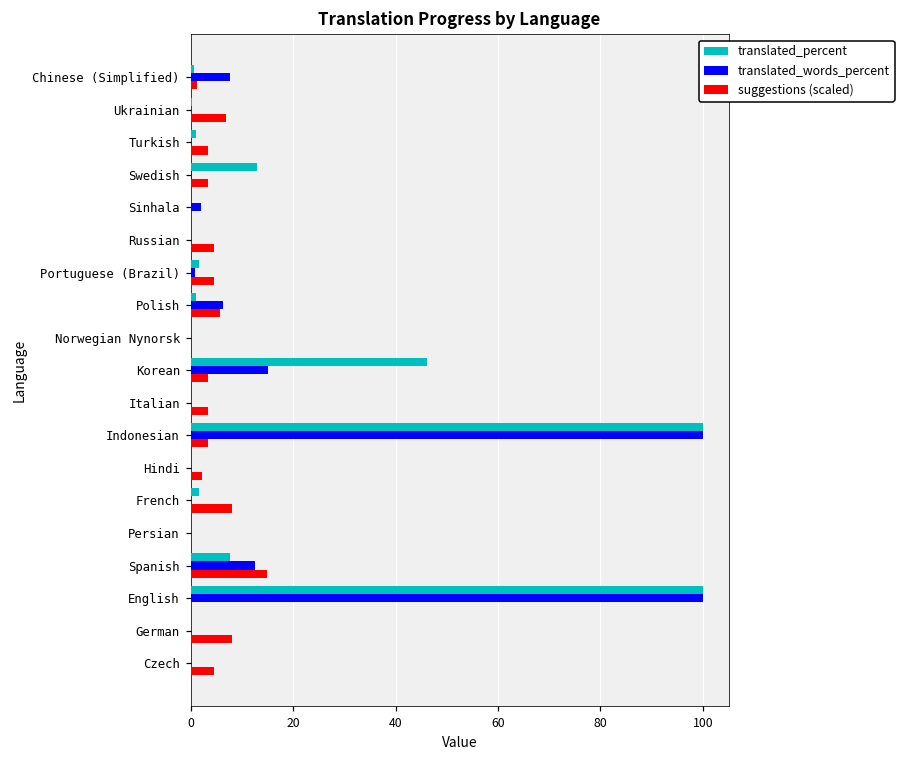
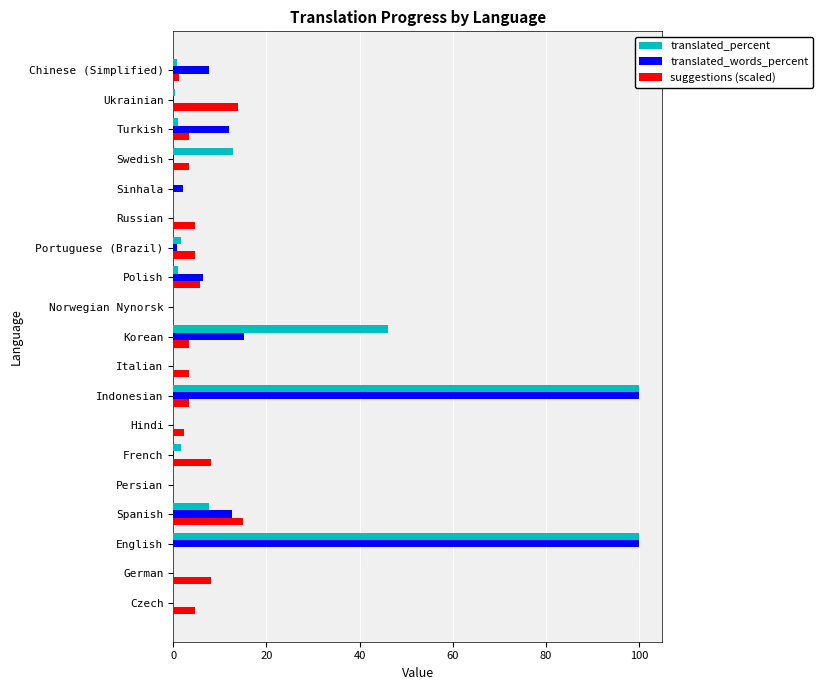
  {
    "translated_percent": {
      "Chinese (Simplified)": 1,
      "Turkish": 1,
      "Swedish": 13,
      "Sinhala": 0,
      "Russian": 0,
      "Portuguese (Brazil)": 2,
      "Polish": 1,
      "Norwegian Nynorsk": 0,
      "Korean": 46,
      "Italian": 0,
      "Indonesian": 100,
      "Hindi": 0,
      "French": 2,
      "Persian": 0,
      "Spanish": 8,
      "English": 100,
      "German": 0,
      "Czech": 0
    },
    "translated_words_percent": {
      "Chinese (Simplified)": 8,
-     "Turkish": 0,
+     "Turkish": 12,
      "Sinhala": 2,
      "Russian": 0,
      "Portuguese (Brazil)": 1,
      "Polish": 6,
      "Norwegian Nynorsk": 0,
      "Korean": 15,
      "Italian": 0,
      "Indonesian": 100,
      "Hindi": 0,
      "Persian": 0,
      "Spanish": 13,
      "English": 100,
      "German": 0,
      "Czech": 0
    },
    "suggestions (scaled)": {
      "Chinese (Simplified)": 1,
-     "Ukrainian": 7,
+     "Ukrainian": 14,
      "Turkish": 3,
      "Swedish": 3,
      "Sinhala": 0,
      "Russian": 5,
      "Portuguese (Brazil)": 5,
      "Polish": 6,
      "Norwegian Nynorsk": 0,
      "Korean": 3,
      "Italian": 3,
      "Indonesian": 3,
      "Hindi": 2,
      "French": 8,
      "Persian": 0,
      "Spanish": 15,
      "English": 0,
      "German": 8,
      "Czech": 5
    }
  }
